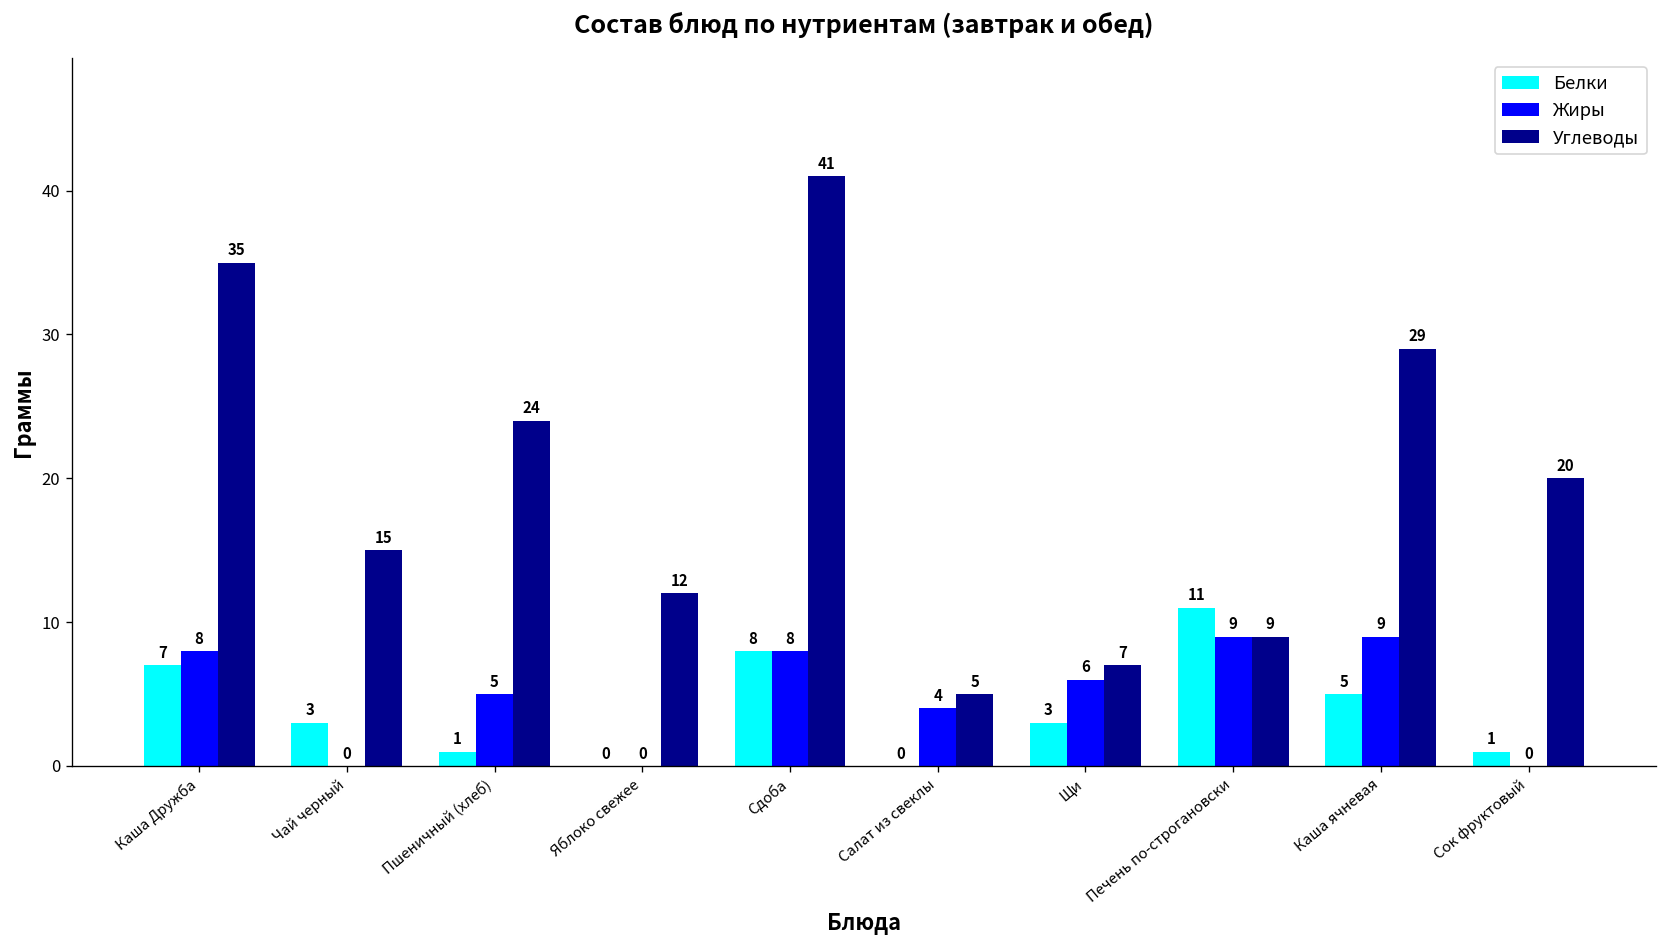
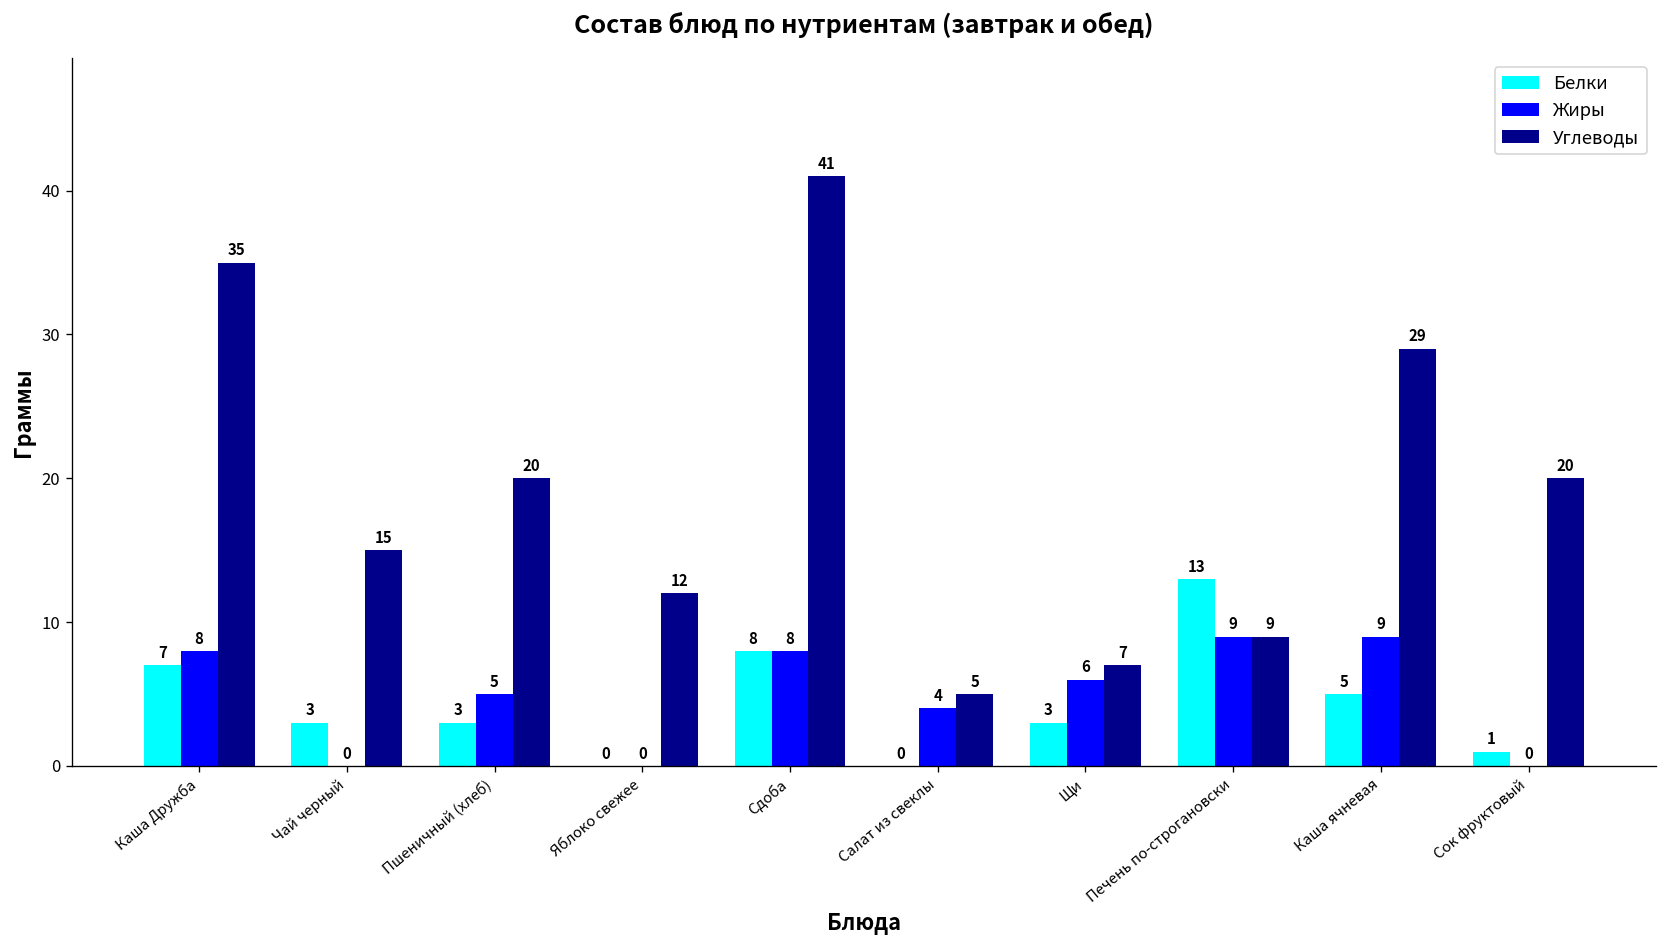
  {
    "Белки": {
      "Каша Дружба": 7,
      "Чай черный": 3,
-     "Пшеничный (хлеб)": 1,
+     "Пшеничный (хлеб)": 3,
      "Яблоко свежее": 0,
      "Сдоба": 8,
      "Салат из свеклы": 0,
      "Щи": 3,
-     "Печень по-строгановски": 11,
+     "Печень по-строгановски": 13,
      "Каша ячневая": 5,
      "Сок фруктовый": 1
    },
    "Жиры": {
      "Каша Дружба": 8,
      "Чай черный": 0,
      "Пшеничный (хлеб)": 5,
      "Яблоко свежее": 0,
      "Сдоба": 8,
      "Салат из свеклы": 4,
      "Щи": 6,
      "Печень по-строгановски": 9,
      "Каша ячневая": 9,
      "Сок фруктовый": 0
    },
    "Углеводы": {
      "Каша Дружба": 35,
      "Чай черный": 15,
-     "Пшеничный (хлеб)": 24,
+     "Пшеничный (хлеб)": 20,
      "Яблоко свежее": 12,
      "Сдоба": 41,
      "Салат из свеклы": 5,
      "Щи": 7,
      "Печень по-строгановски": 9,
      "Каша ячневая": 29,
      "Сок фруктовый": 20
    }
  }
